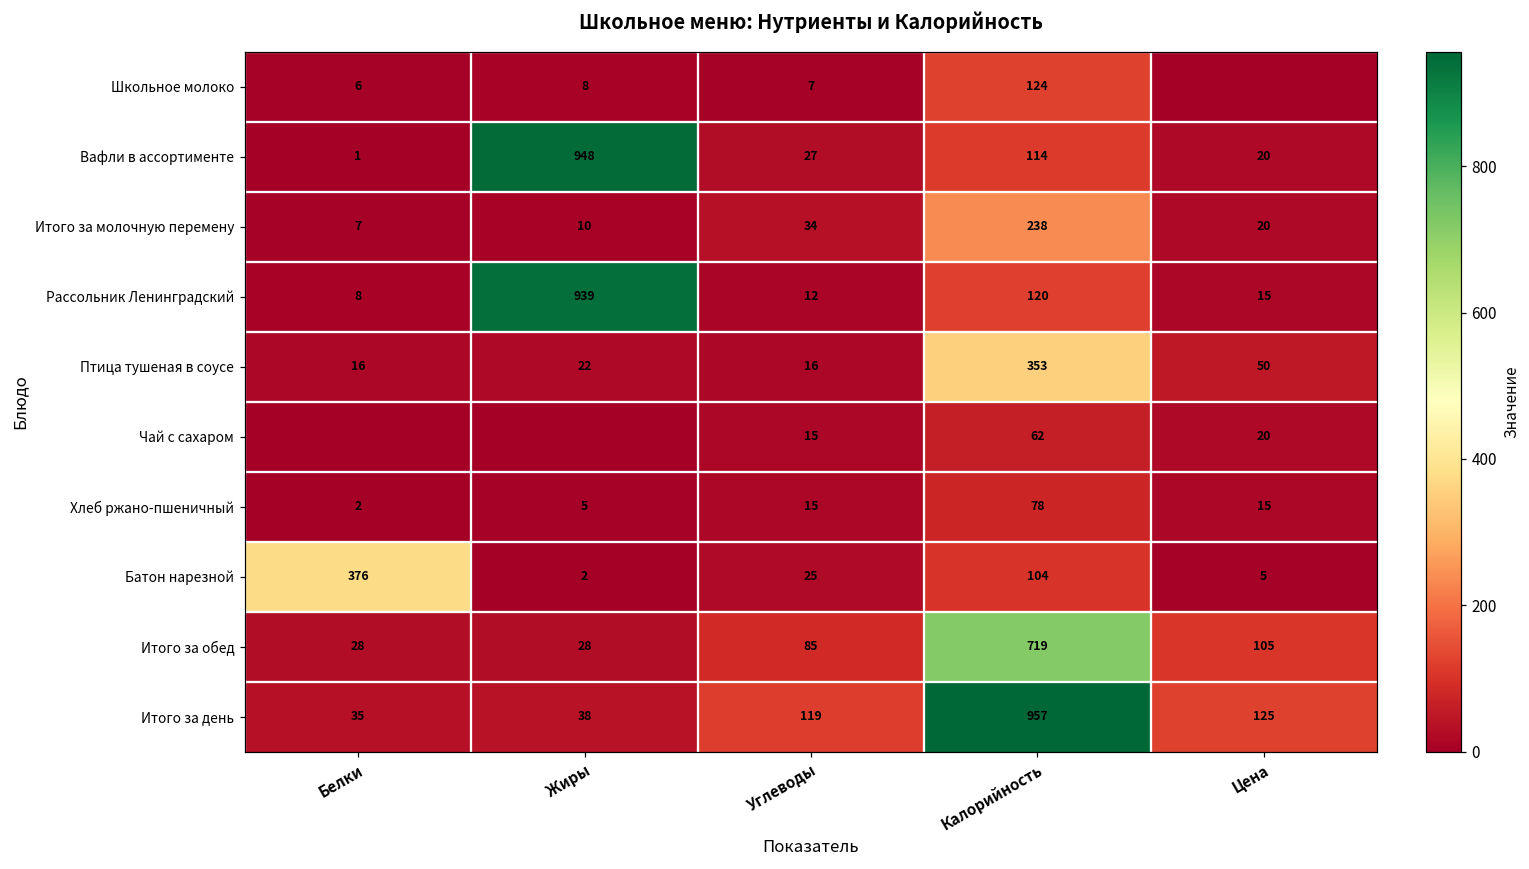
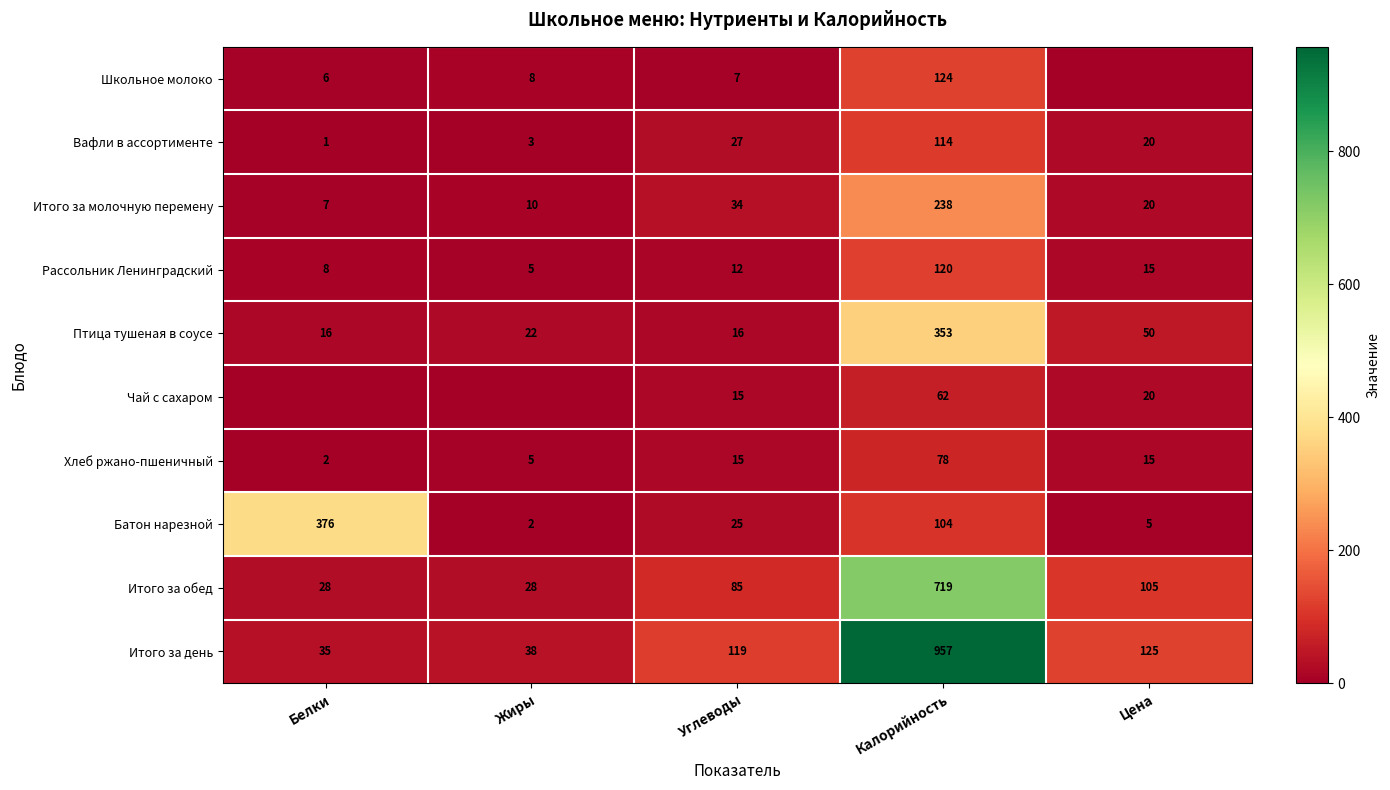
  {
    "Школьное молоко": {
      "Белки": 6,
      "Жиры": 8,
      "Углеводы": 7,
      "Калорийность": 124
    },
    "Вафли в ассортименте": {
      "Белки": 1,
-     "Жиры": 948,
+     "Жиры": 3,
      "Углеводы": 27,
      "Калорийность": 114,
      "Цена": 20
    },
    "Итого за молочную перемену": {
      "Белки": 7,
      "Жиры": 10,
      "Углеводы": 34,
      "Калорийность": 238,
      "Цена": 20
    },
    "Рассольник Ленинградский": {
      "Белки": 8,
-     "Жиры": 939,
+     "Жиры": 5,
      "Углеводы": 12,
      "Калорийность": 120,
      "Цена": 15
    },
    "Птица тушеная в соусе": {
      "Белки": 16,
      "Жиры": 22,
      "Углеводы": 16,
      "Калорийность": 353,
      "Цена": 50
    },
    "Чай с сахаром": {
      "Углеводы": 15,
      "Калорийность": 62,
      "Цена": 20
    },
    "Хлеб ржано-пшеничный": {
      "Белки": 2,
      "Жиры": 5,
      "Углеводы": 15,
      "Калорийность": 78,
      "Цена": 15
    },
    "Батон нарезной": {
      "Белки": 376,
      "Жиры": 2,
      "Углеводы": 25,
      "Калорийность": 104,
      "Цена": 5
    },
    "Итого за обед": {
      "Белки": 28,
      "Жиры": 28,
      "Углеводы": 85,
      "Калорийность": 719,
      "Цена": 105
    },
    "Итого за день": {
      "Белки": 35,
      "Жиры": 38,
      "Углеводы": 119,
      "Калорийность": 957,
      "Цена": 125
    }
  }
